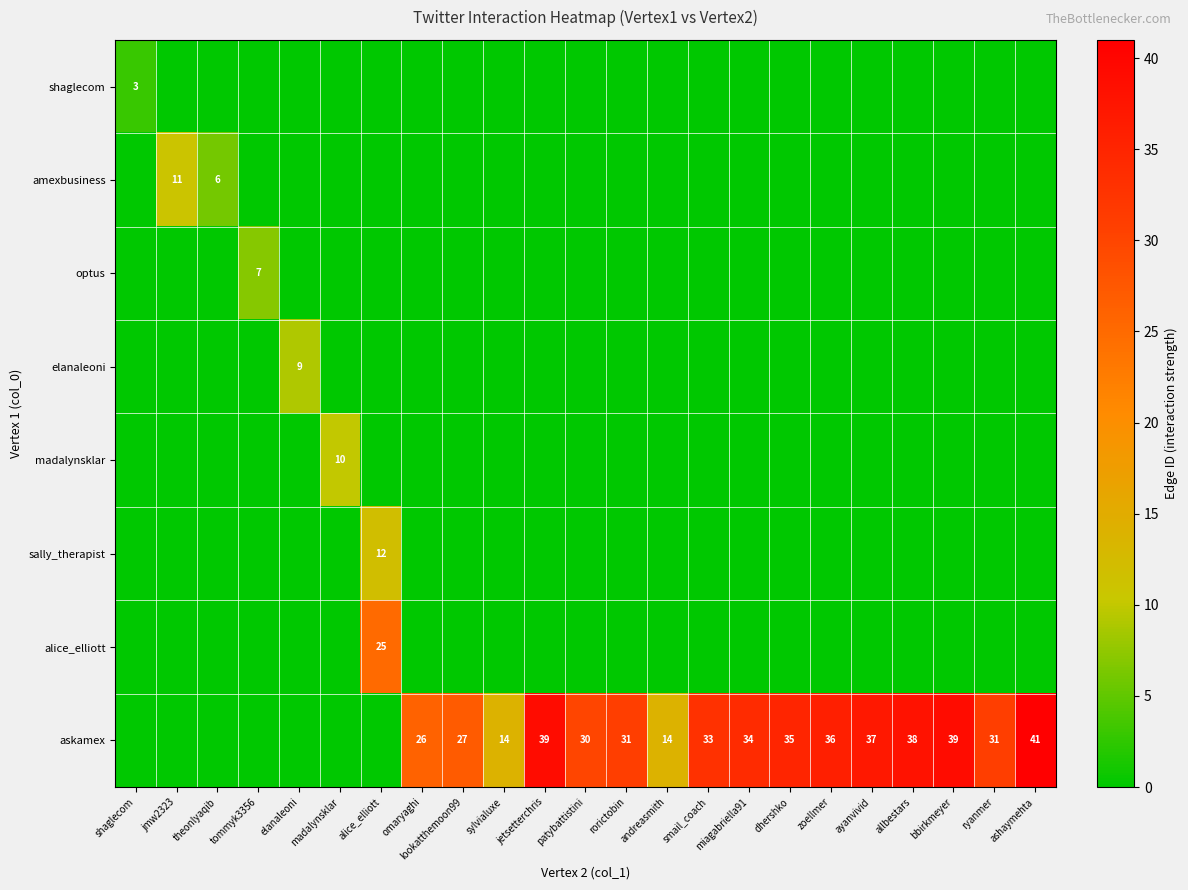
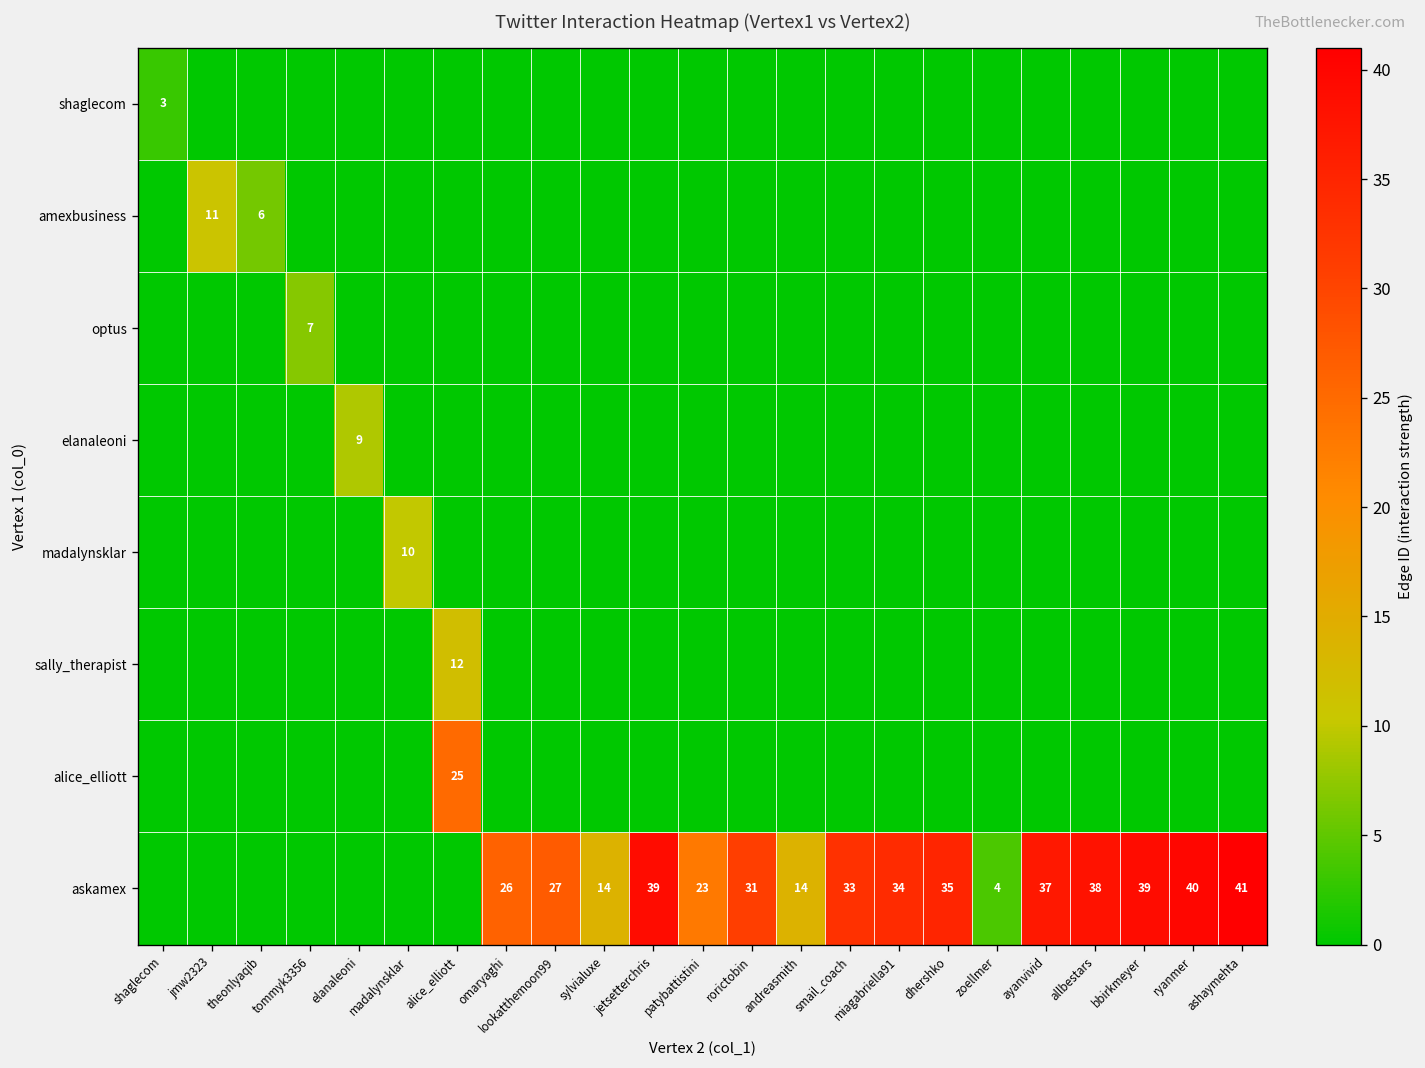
  {
    "shaglecom": {
      "shaglecom": 3
    },
    "amexbusiness": {
      "jmw2323": 11,
      "theonlyaqib": 6
    },
    "optus": {
      "tommyk3356": 7
    },
    "elanaleoni": {
      "elanaleoni": 9
    },
    "madalynsklar": {
      "madalynsklar": 10
    },
    "sally_therapist": {
      "alice_elliott": 12
    },
    "alice_elliott": {
      "alice_elliott": 25
    },
    "askamex": {
      "omaryaghi": 26,
      "lookatthemoon99": 27,
      "sylvialuxe": 14,
      "jetsetterchris": 39,
-     "patybattistini": 30,
+     "patybattistini": 23,
      "rorictobin": 31,
      "andreasmith": 14,
      "smail_coach": 33,
      "miagabriella91": 34,
      "dhershko": 35,
-     "zoellmer": 36,
+     "zoellmer": 4,
      "ayanvivid": 37,
      "allbestars": 38,
      "bbirkmeyer": 39,
-     "ryanmer": 31,
+     "ryanmer": 40,
      "ashaymehta": 41
    }
  }
